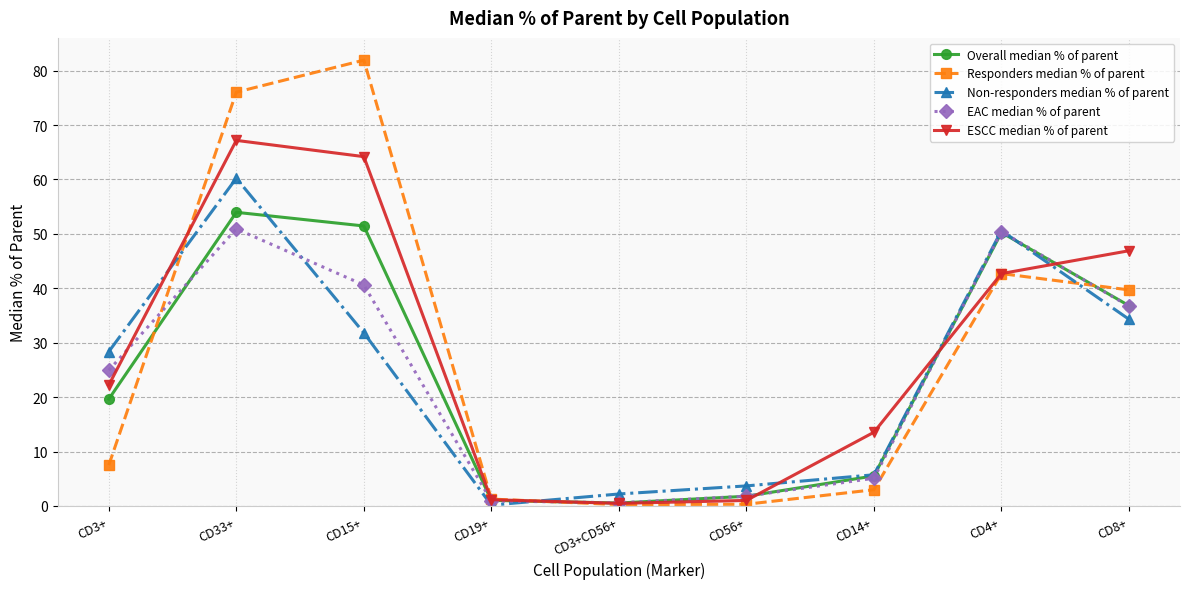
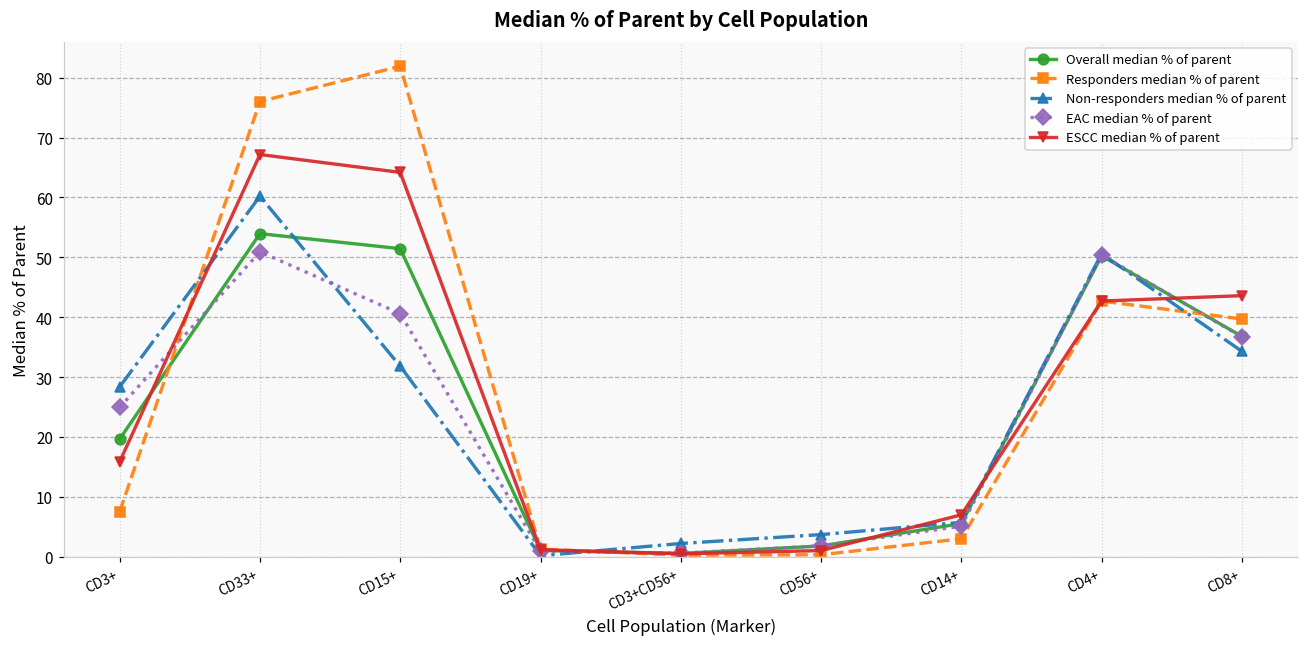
  {
    "Overall median % of parent": {
      "CD3+": 20,
      "CD33+": 54,
      "CD15+": 51
    },
    "Responders median % of parent": {
      "CD3+": 8,
      "CD33+": 76,
      "CD15+": 82,
      "CD56+": 0,
      "CD14+": 3,
      "CD8+": 40
    },
    "Non-responders median % of parent": {
      "CD3+": 28,
      "CD33+": 60,
      "CD15+": 32,
      "CD19+": 0,
      "CD3+CD56+": 2,
      "CD56+": 4,
      "CD8+": 34
    },
    "EAC median % of parent": {
      "CD3+": 25,
      "CD33+": 51,
      "CD15+": 41
    },
    "ESCC median % of parent": {
-     "CD3+": 22,
+     "CD3+": 16,
      "CD33+": 67,
      "CD15+": 64,
      "CD56+": 1,
-     "CD14+": 14,
-     "CD8+": 47
+     "CD14+": 7,
+     "CD8+": 44
    }
  }
